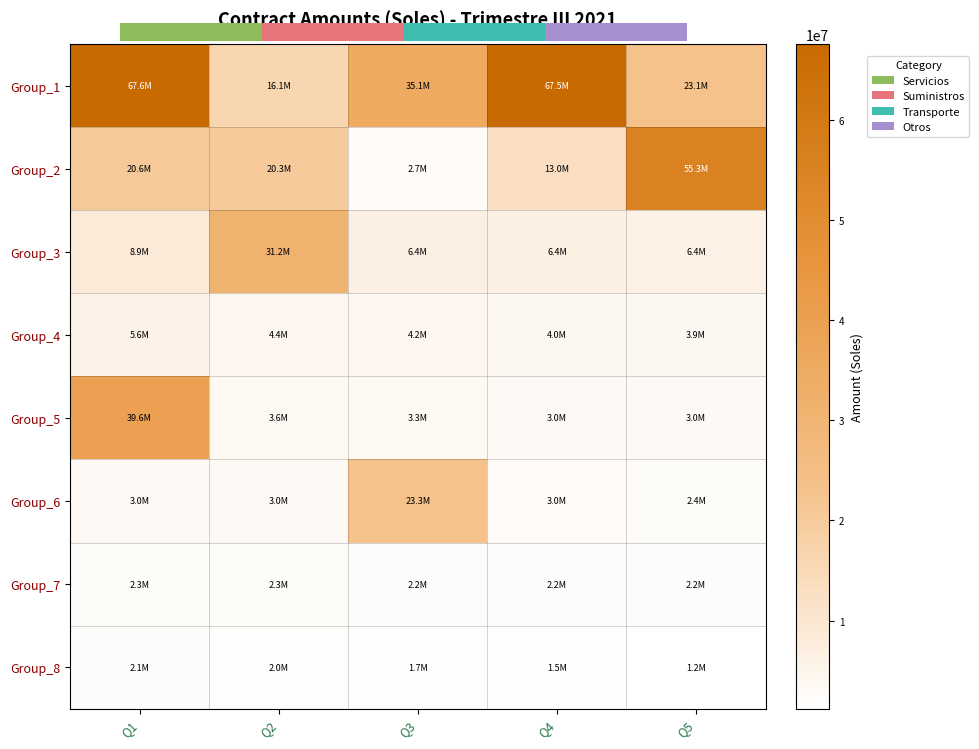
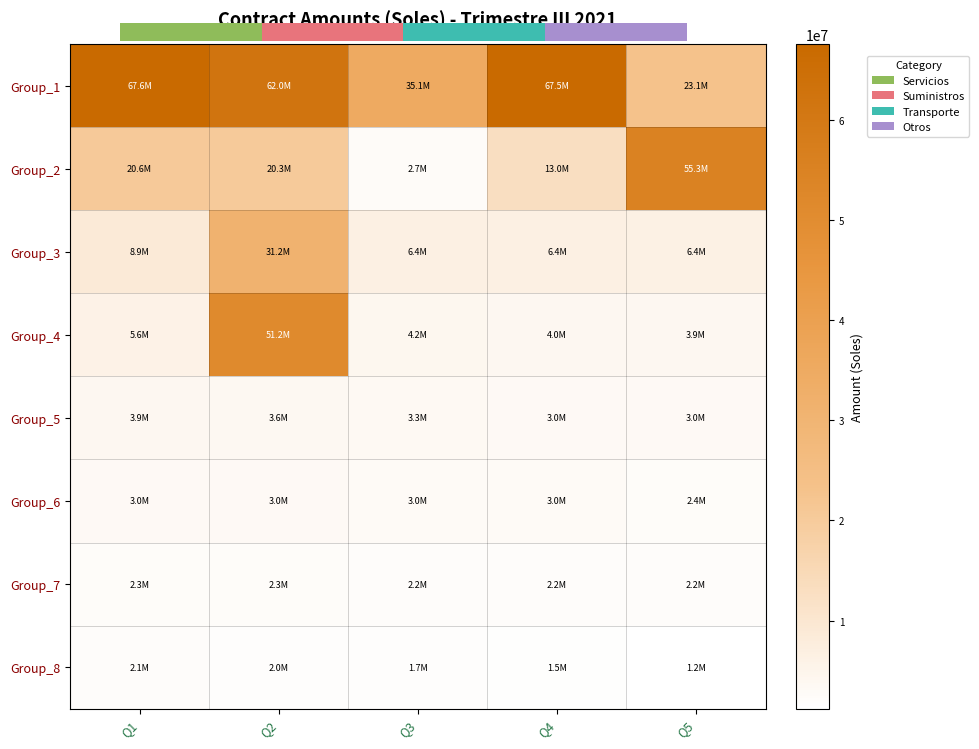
  {
    "Contract Amounts (Soles) - Trimestre III 2021": {
      "Group_1": {
        "Q1": "67.6M",
-       "Q2": "16.1M",
+       "Q2": "62.0M",
        "Q3": "35.1M",
        "Q4": "67.5M",
        "Q5": "23.1M"
      },
      "Group_2": {
        "Q1": "20.6M",
        "Q2": "20.3M",
        "Q3": "2.7M",
        "Q4": "13.0M",
        "Q5": "55.3M"
      },
      "Group_3": {
        "Q1": "8.9M",
        "Q2": "31.2M",
        "Q3": "6.4M",
        "Q4": "6.4M",
        "Q5": "6.4M"
      },
      "Group_4": {
        "Q1": "5.6M",
-       "Q2": "4.4M",
+       "Q2": "51.2M",
        "Q3": "4.2M",
        "Q4": "4.0M",
        "Q5": "3.9M"
      },
      "Group_5": {
-       "Q1": "39.6M",
+       "Q1": "3.9M",
        "Q2": "3.6M",
        "Q3": "3.3M",
        "Q4": "3.0M",
        "Q5": "3.0M"
      },
      "Group_6": {
        "Q1": "3.0M",
        "Q2": "3.0M",
-       "Q3": "23.3M",
+       "Q3": "3.0M",
        "Q4": "3.0M",
        "Q5": "2.4M"
      },
      "Group_7": {
        "Q1": "2.3M",
        "Q2": "2.3M",
        "Q3": "2.2M",
        "Q4": "2.2M",
        "Q5": "2.2M"
      },
      "Group_8": {
        "Q1": "2.1M",
        "Q2": "2.0M",
        "Q3": "1.7M",
        "Q4": "1.5M",
        "Q5": "1.2M"
      }
    }
  }
